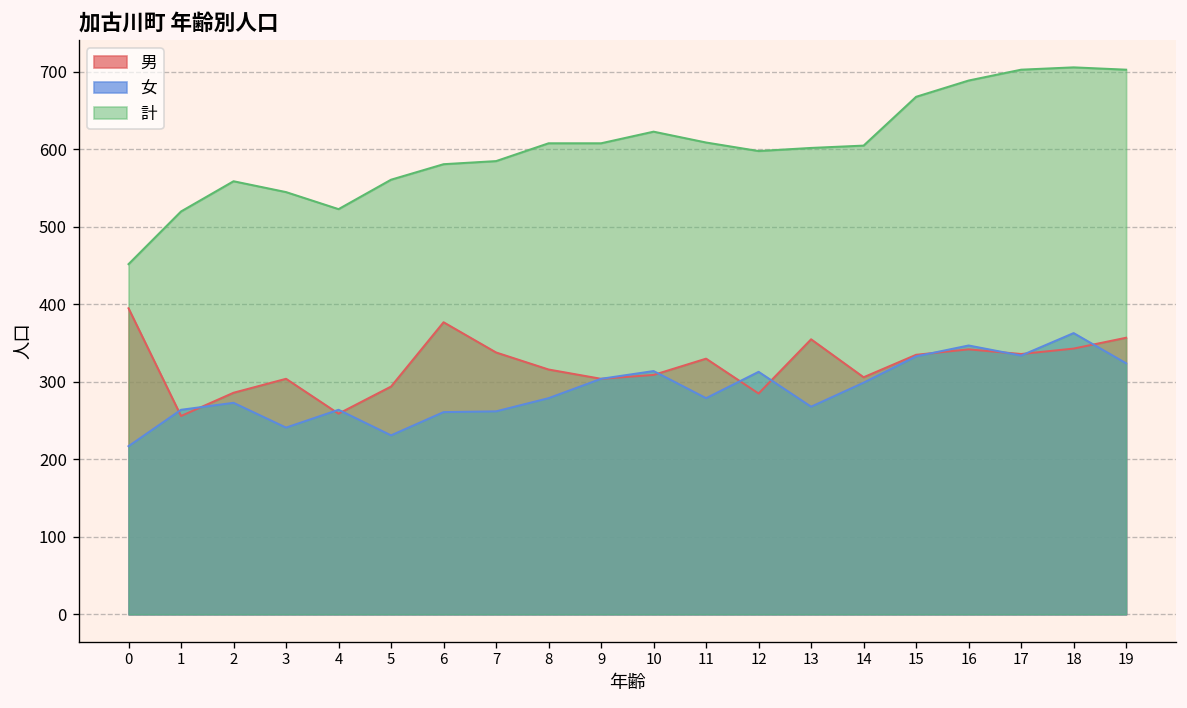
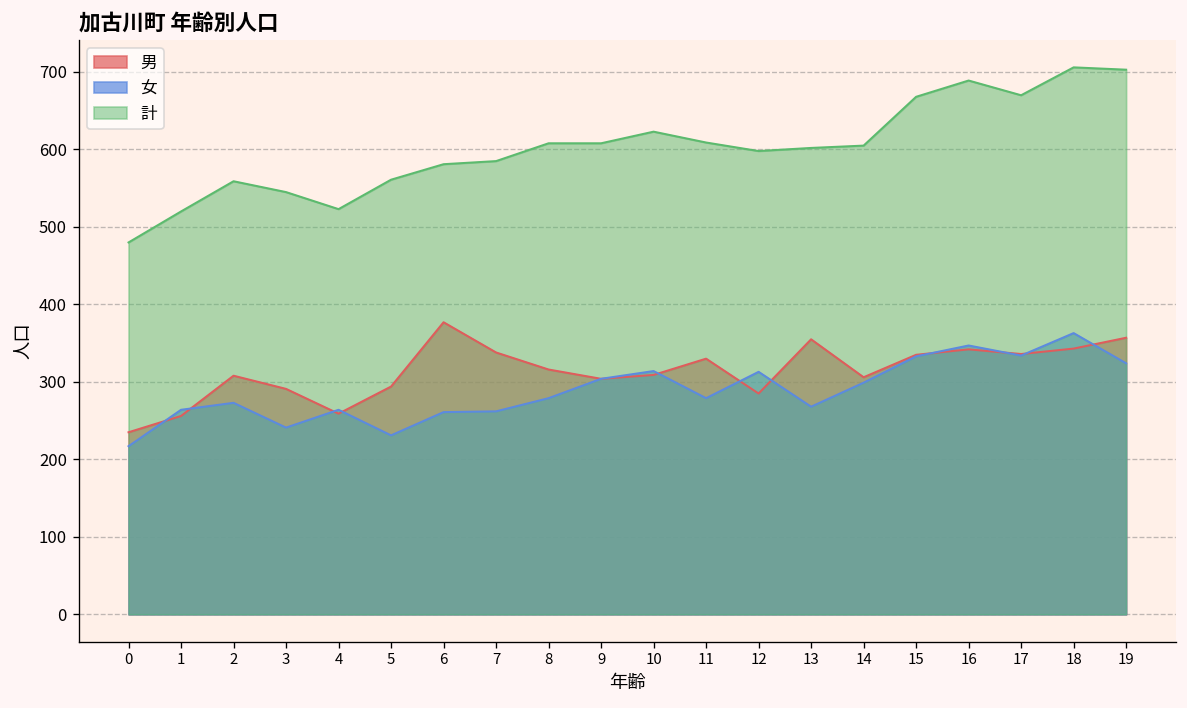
  {
    "男": {
-     "0": 400,
+     "0": 240,
      "1": 260,
-     "2": 290,
-     "3": 300,
+     "2": 310,
+     "3": 290,
      "4": 260,
      "5": 290,
      "6": 380,
      "7": 340,
      "8": 320,
      "10": 310,
      "11": 330,
      "12": 290,
      "13": 360,
      "14": 310,
      "16": 340,
      "18": 340,
      "19": 360
    },
    "女": {
      "0": 220,
      "1": 260,
      "2": 270,
      "3": 240,
      "4": 260,
      "5": 230,
      "6": 260,
      "7": 260,
      "8": 280,
      "10": 310,
      "11": 280,
      "12": 310,
      "13": 270,
      "14": 300,
      "16": 350,
      "18": 360,
      "19": 320
    },
    "計": {
-     "0": 450,
+     "0": 480,
      "1": 520,
      "2": 560,
      "3": 550,
      "4": 520,
      "5": 560,
      "6": 580,
      "7": 590,
      "8": 610,
      "9": 610,
      "10": 620,
      "11": 610,
      "12": 600,
      "13": 600,
      "14": 610,
      "15": 670,
      "16": 690,
-     "17": 700,
+     "17": 670,
      "18": 710,
      "19": 700
    }
  }
